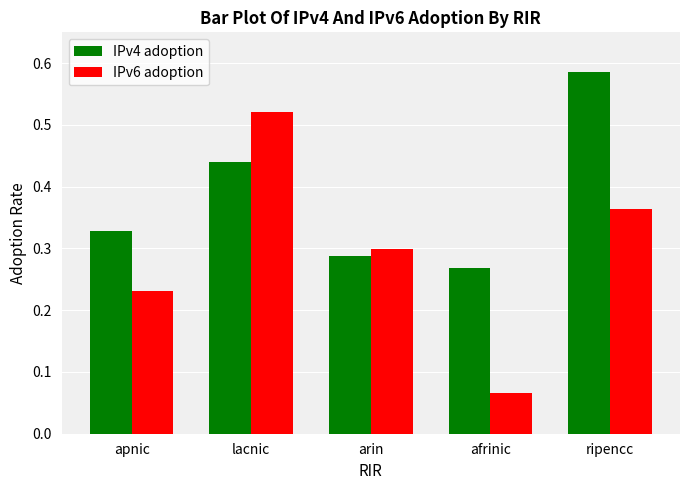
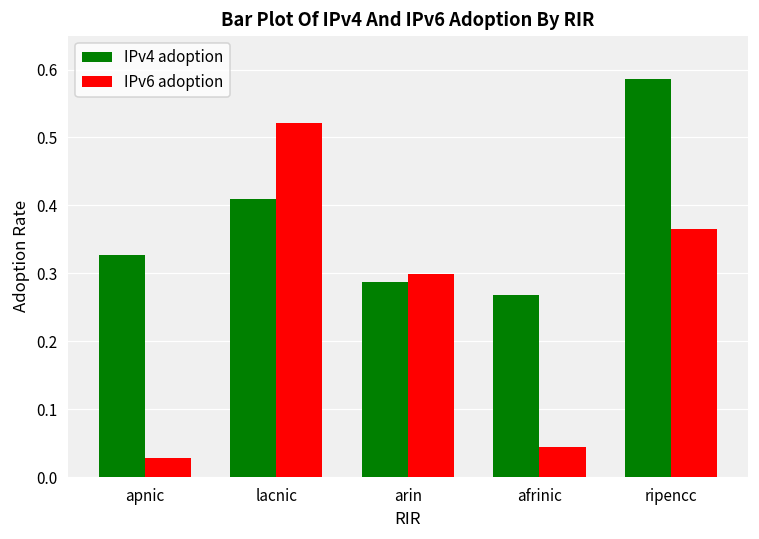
  {
    "IPv4 adoption": {
      "apnic": 0.33,
-     "lacnic": 0.44,
+     "lacnic": 0.41,
      "arin": 0.29,
      "afrinic": 0.27,
      "ripencc": 0.59
    },
    "IPv6 adoption": {
-     "apnic": 0.23,
+     "apnic": 0.03,
      "lacnic": 0.52,
      "arin": 0.30,
-     "afrinic": 0.07,
+     "afrinic": 0.04,
      "ripencc": 0.36
    }
  }
